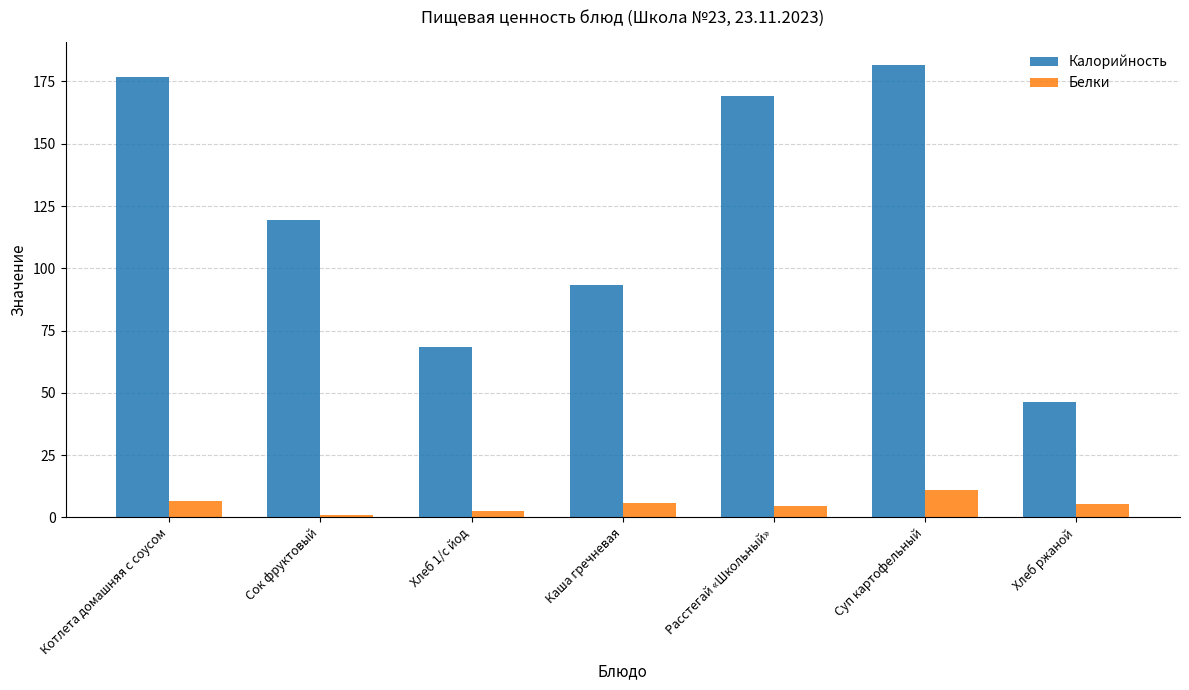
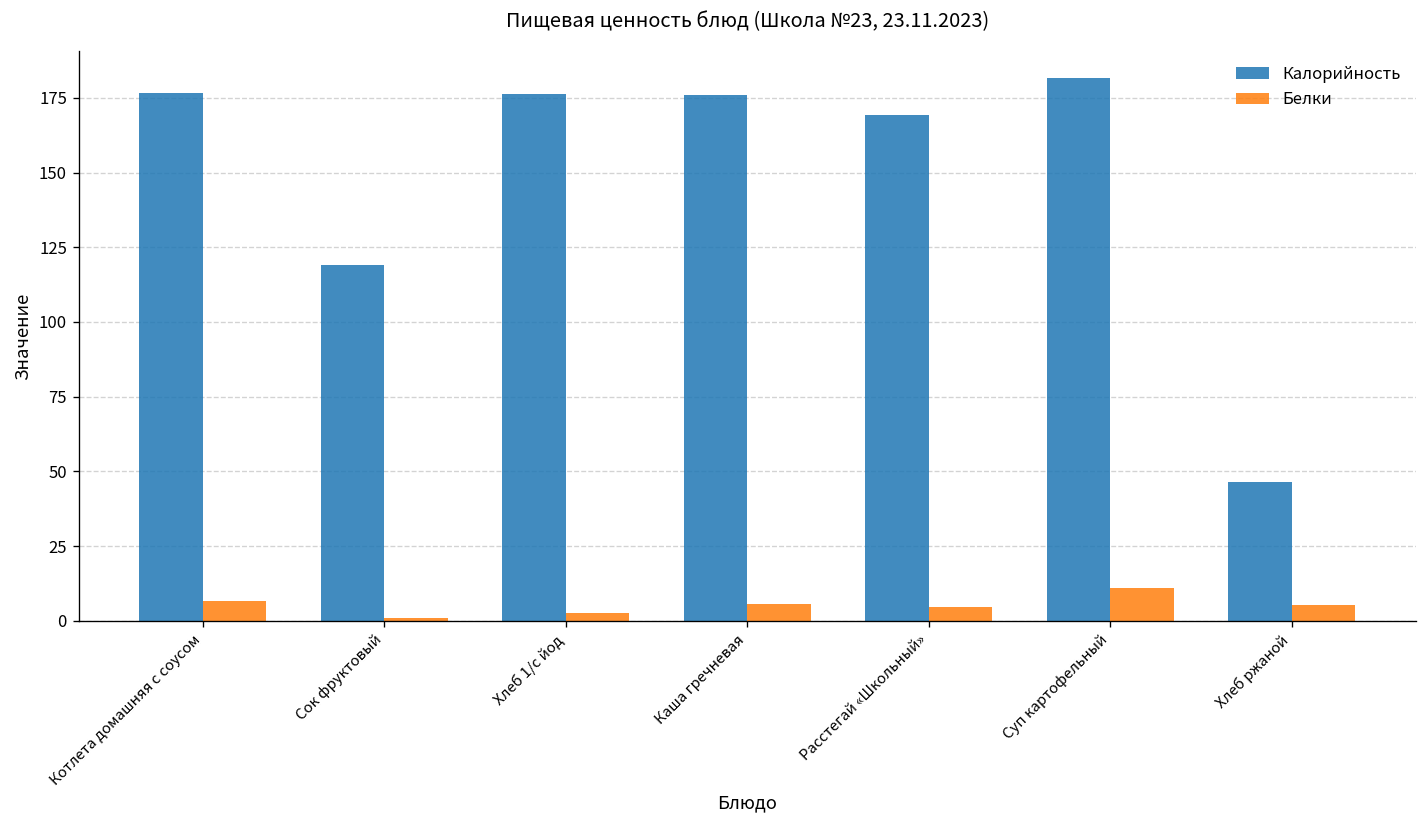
  {
    "Калорийность": {
      "Котлета домашняя с соусом": 177,
      "Сок фруктовый": 119,
-     "Хлеб 1/с йод": 68,
-     "Каша гречневая": 93,
+     "Хлеб 1/с йод": 176,
+     "Каша гречневая": 176,
      "Расстегай «Школьный»": 169,
      "Суп картофельный": 182,
      "Хлеб ржаной": 46
    },
    "Белки": {
      "Котлета домашняя с соусом": 7,
      "Хлеб 1/с йод": 3,
      "Каша гречневая": 6,
      "Расстегай «Школьный»": 5,
      "Суп картофельный": 11,
      "Хлеб ржаной": 5
    }
  }
